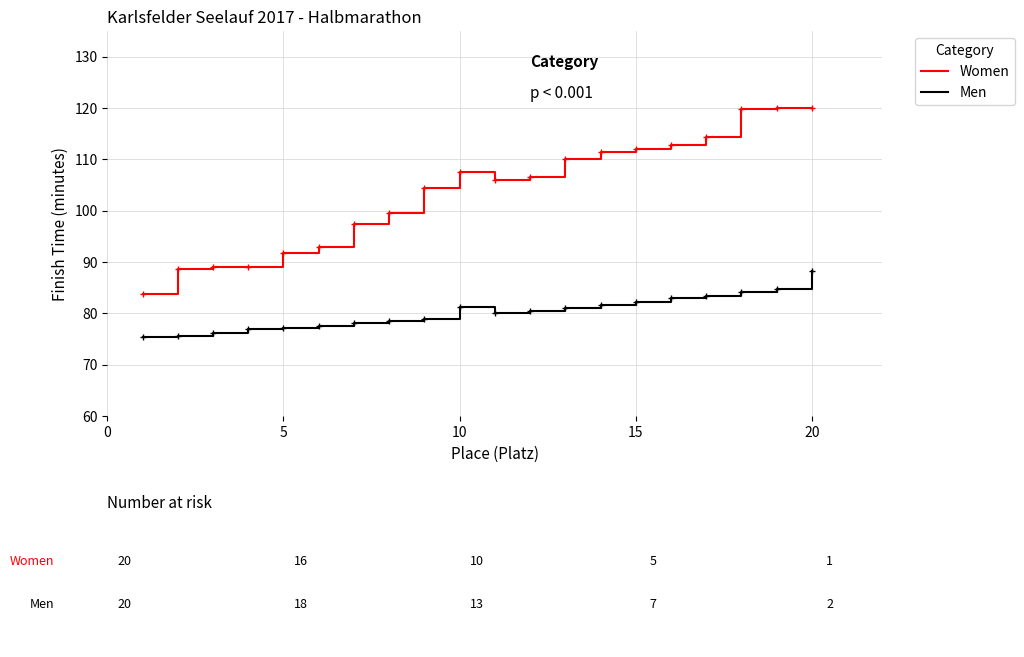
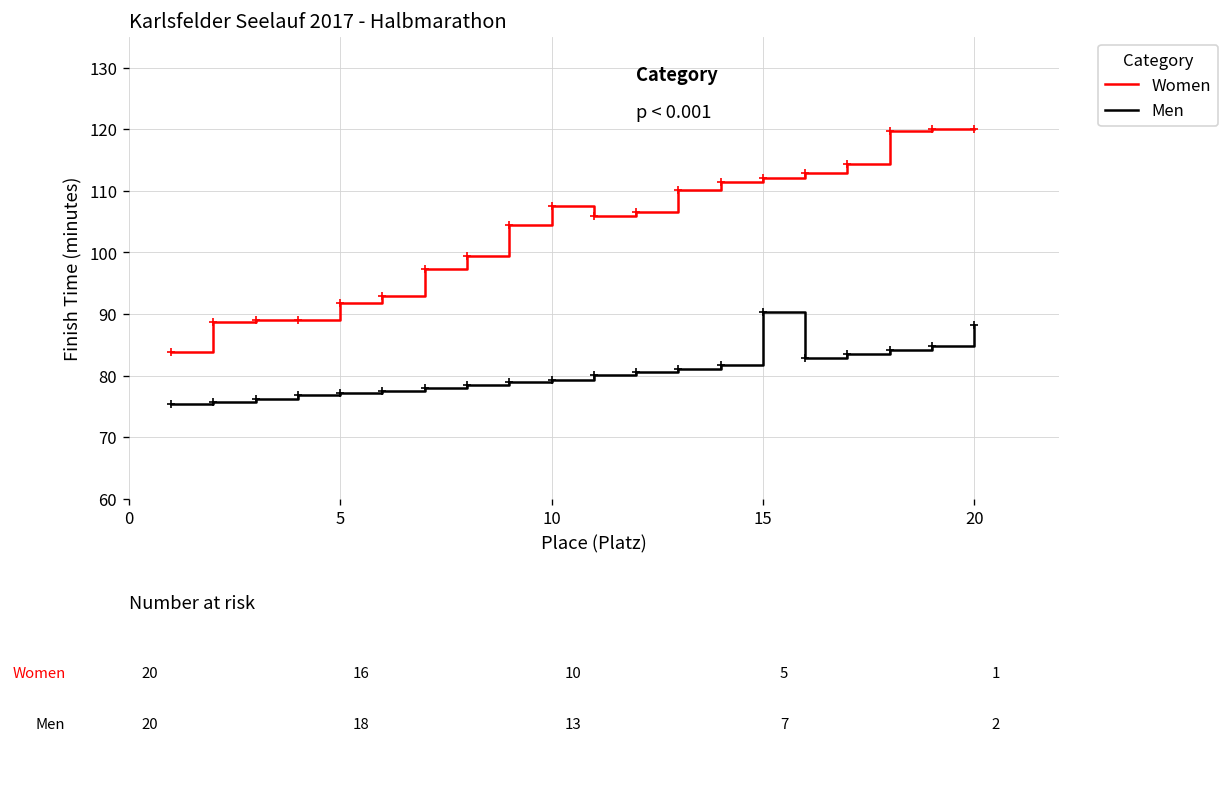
  {
    "Women": {
      "5": 92,
      "10": 107,
      "15": 112,
      "20": 120
    },
    "Men": {
      "5": 77,
-     "10": 81,
-     "15": 82,
+     "10": 79,
+     "15": 90,
      "20": 88
    }
  }
